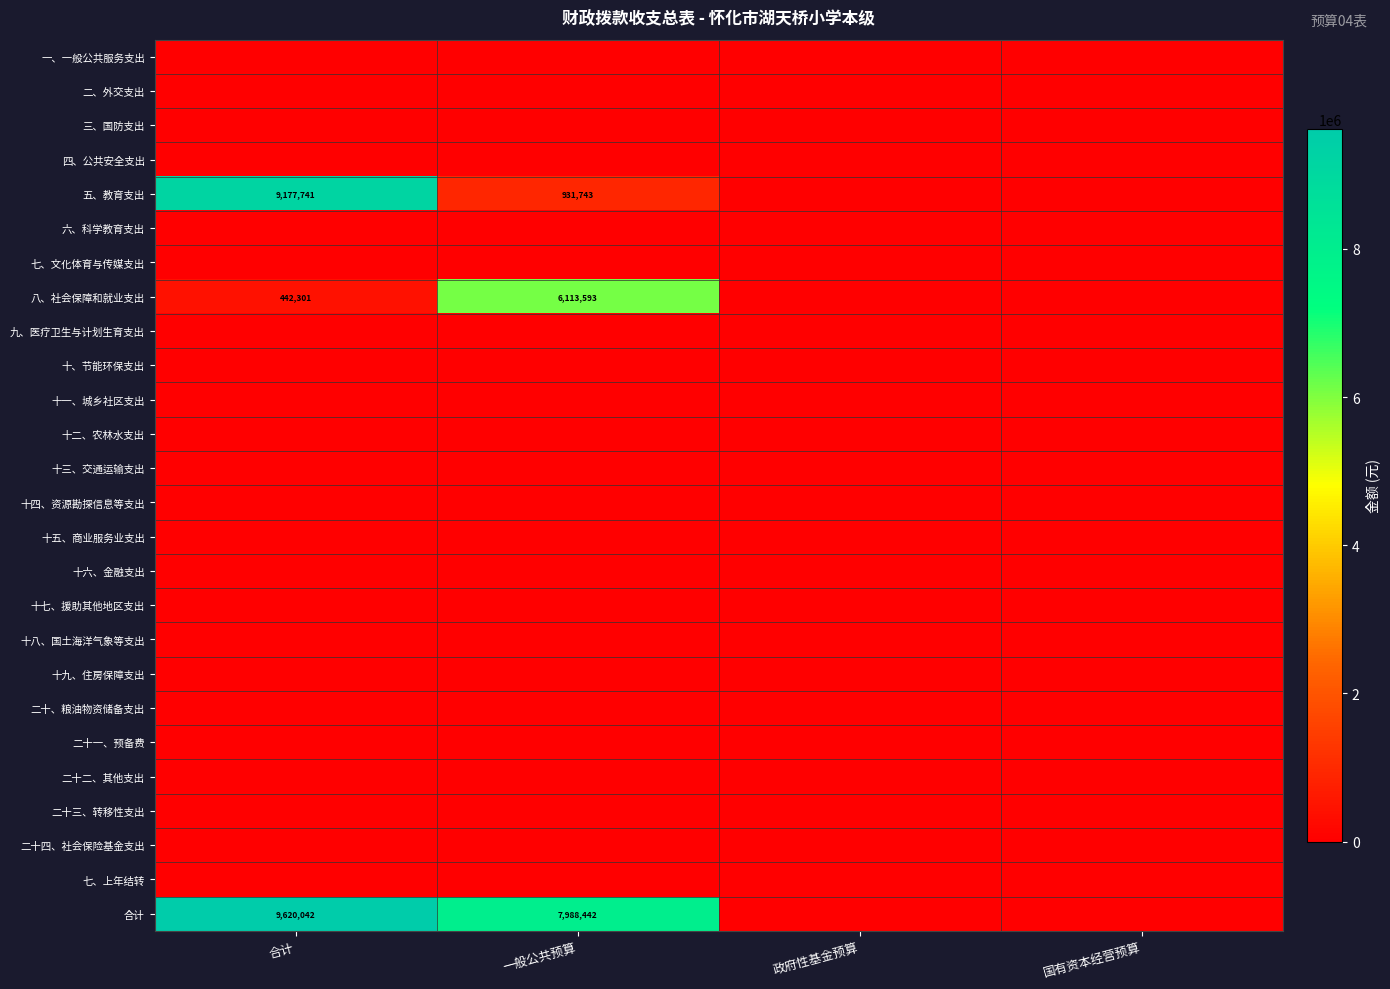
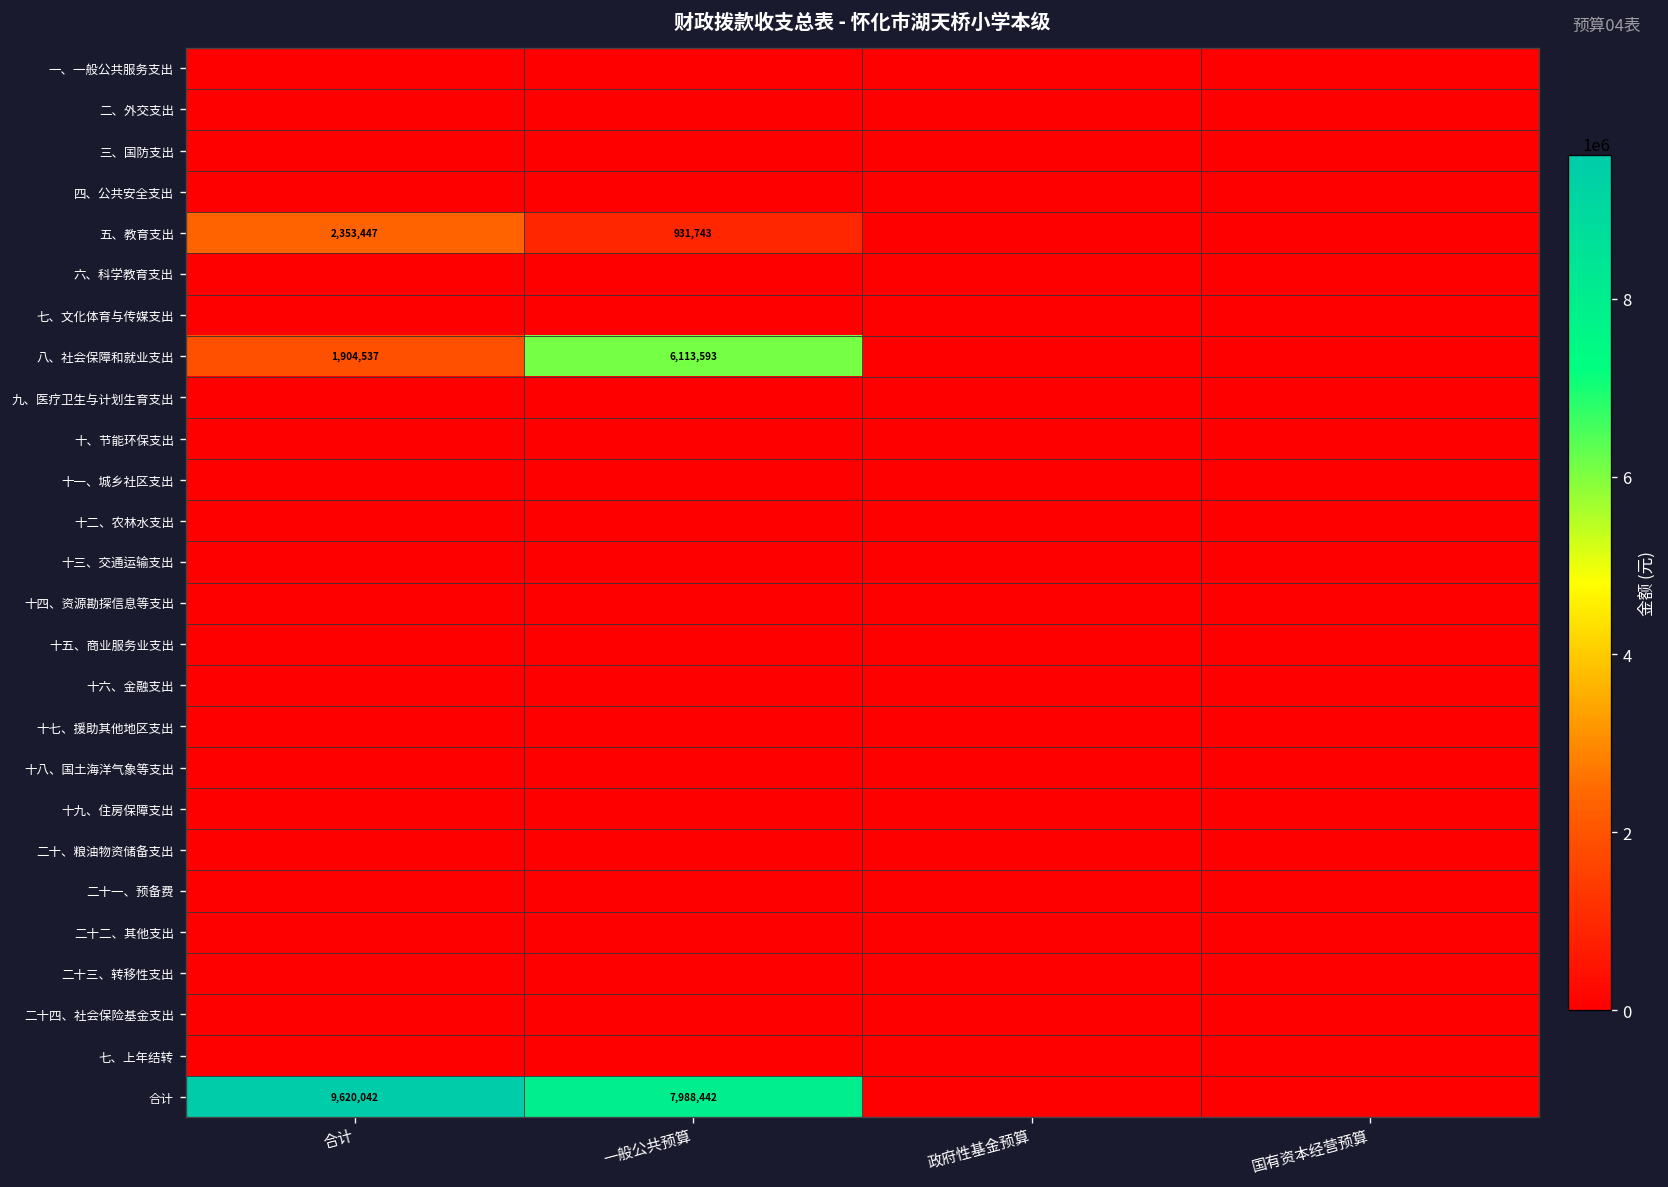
  {
    "五、教育支出": {
-     "合计": "9,177,741",
+     "合计": "2,353,447",
      "一般公共预算": "931,743"
    },
    "八、社会保障和就业支出": {
-     "合计": "442,301",
+     "合计": "1,904,537",
      "一般公共预算": "6,113,593"
    },
    "合计": {
      "合计": "9,620,042",
      "一般公共预算": "7,988,442"
    }
  }
